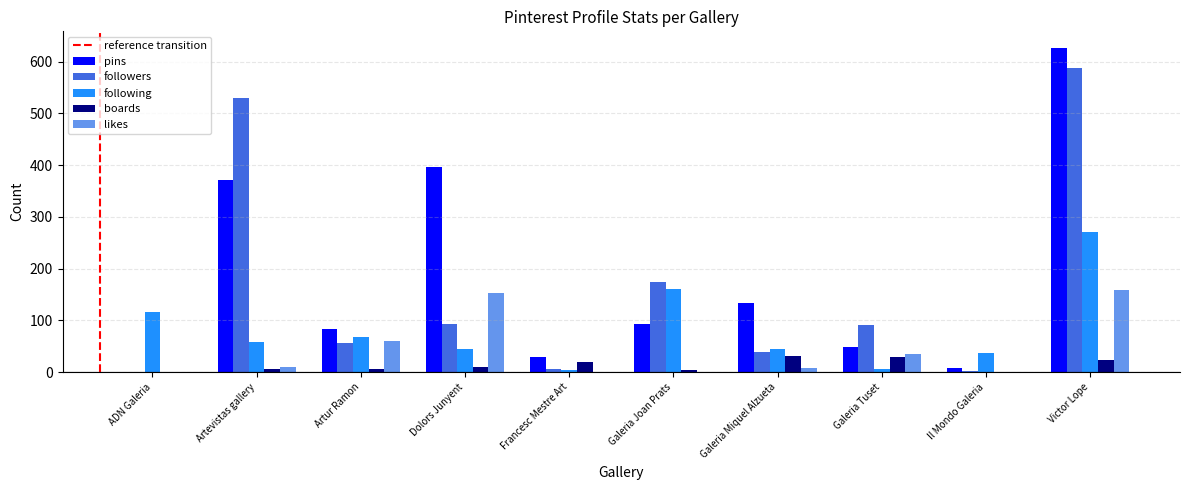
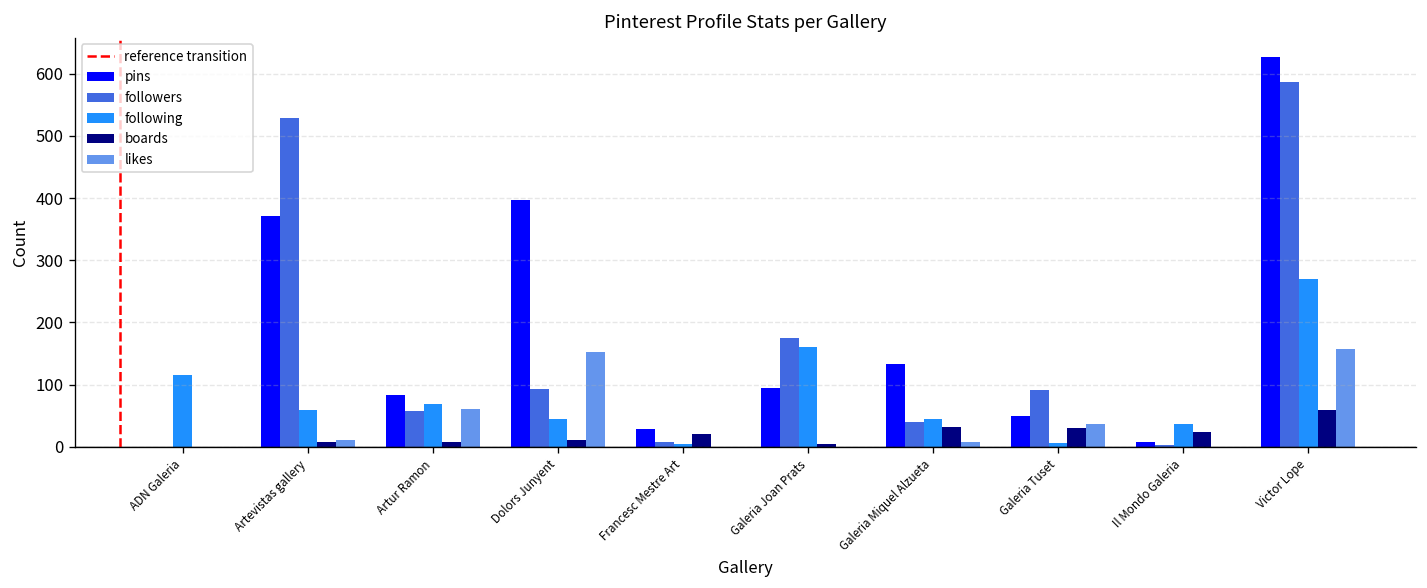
  {
    "pins": {
      "ADN Galeria": 0,
      "Artevistas gallery": 370,
      "Artur Ramon": 80,
      "Dolors Junyent": 400,
      "Francesc Mestre Art": 30,
      "Galeria Joan Prats": 90,
      "Galeria Miquel Alzueta": 130,
      "Galeria Tuset": 50,
      "Il Mondo Galeria": 10,
      "Victor Lope": 630
    },
    "following": {
      "ADN Galeria": 120,
      "Artevistas gallery": 60,
      "Artur Ramon": 70,
      "Dolors Junyent": 40,
      "Galeria Joan Prats": 160,
      "Galeria Miquel Alzueta": 40,
      "Galeria Tuset": 10,
      "Il Mondo Galeria": 40,
      "Victor Lope": 270
    },
    "boards": {
      "ADN Galeria": 0,
      "Artevistas gallery": 10,
      "Artur Ramon": 10,
      "Dolors Junyent": 10,
      "Francesc Mestre Art": 20,
      "Galeria Miquel Alzueta": 30,
      "Galeria Tuset": 30,
-     "Il Mondo Galeria": 0,
-     "Victor Lope": 20
+     "Il Mondo Galeria": 20,
+     "Victor Lope": 60
    }
  }
